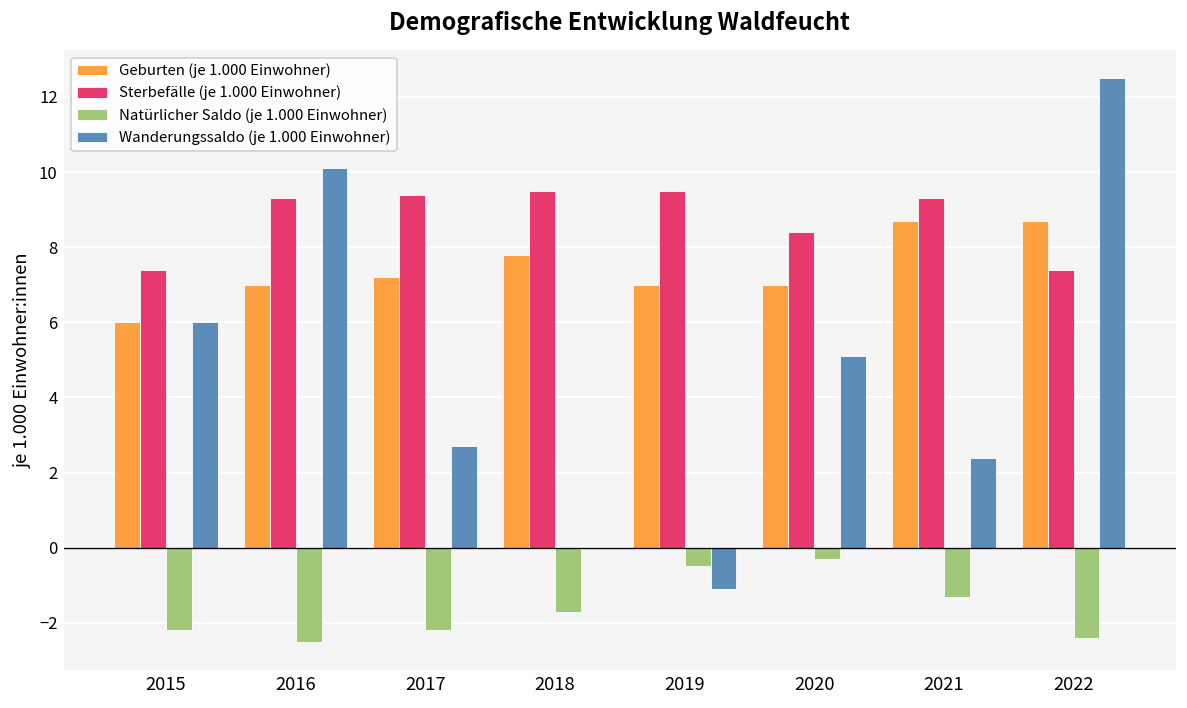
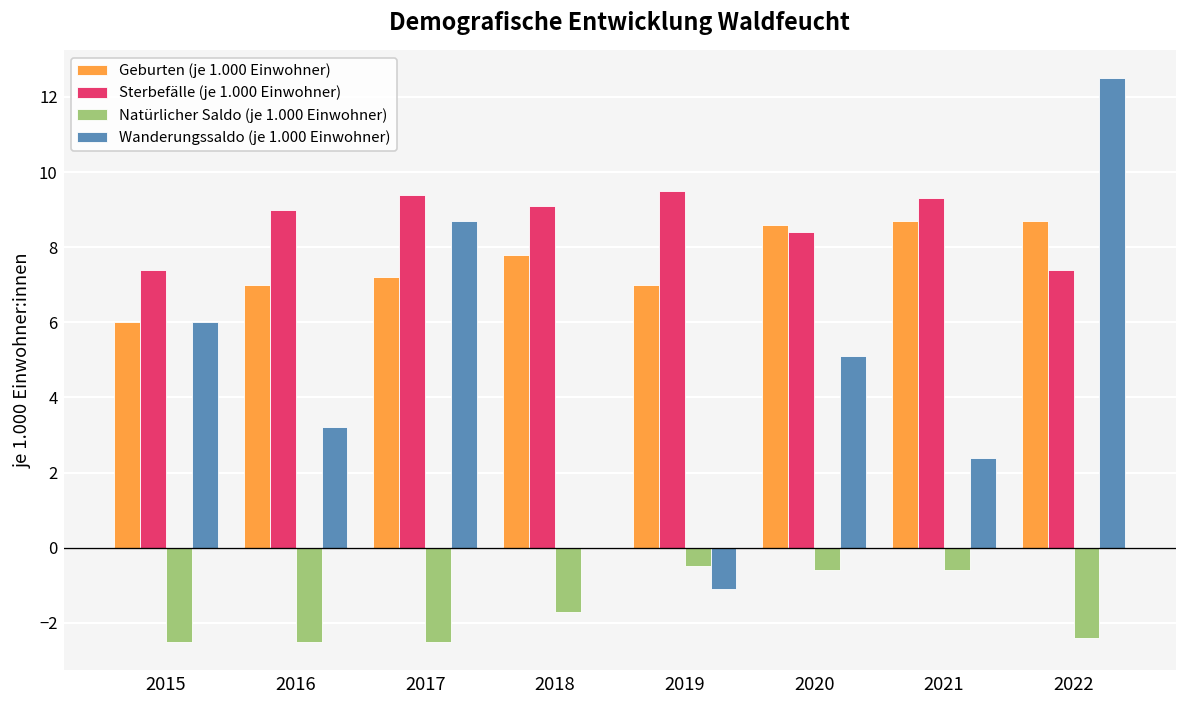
  {
    "Geburten (je 1.000 Einwohner)": {
      "2015": 6.0,
      "2016": 7.0,
      "2017": 7.2,
      "2018": 7.8,
      "2019": 7.0,
-     "2020": 7.0,
+     "2020": 8.6,
      "2021": 8.7,
      "2022": 8.7
    },
    "Sterbefälle (je 1.000 Einwohner)": {
      "2015": 7.4,
-     "2016": 9.3,
+     "2016": 9.0,
      "2017": 9.4,
-     "2018": 9.5,
+     "2018": 9.1,
      "2019": 9.5,
      "2020": 8.4,
      "2021": 9.3,
      "2022": 7.4
    },
    "Natürlicher Saldo (je 1.000 Einwohner)": {
-     "2015": -2.2,
+     "2015": -2.5,
      "2016": -2.5,
-     "2017": -2.2,
+     "2017": -2.5,
      "2018": -1.7,
      "2019": -0.5,
-     "2020": -0.3,
-     "2021": -1.3,
+     "2020": -0.6,
+     "2021": -0.6,
      "2022": -2.4
    },
    "Wanderungssaldo (je 1.000 Einwohner)": {
      "2015": 6.0,
-     "2016": 10.1,
-     "2017": 2.7,
+     "2016": 3.2,
+     "2017": 8.7,
      "2018": 0.0,
      "2019": -1.1,
      "2020": 5.1,
      "2021": 2.4,
      "2022": 12.5
    }
  }
